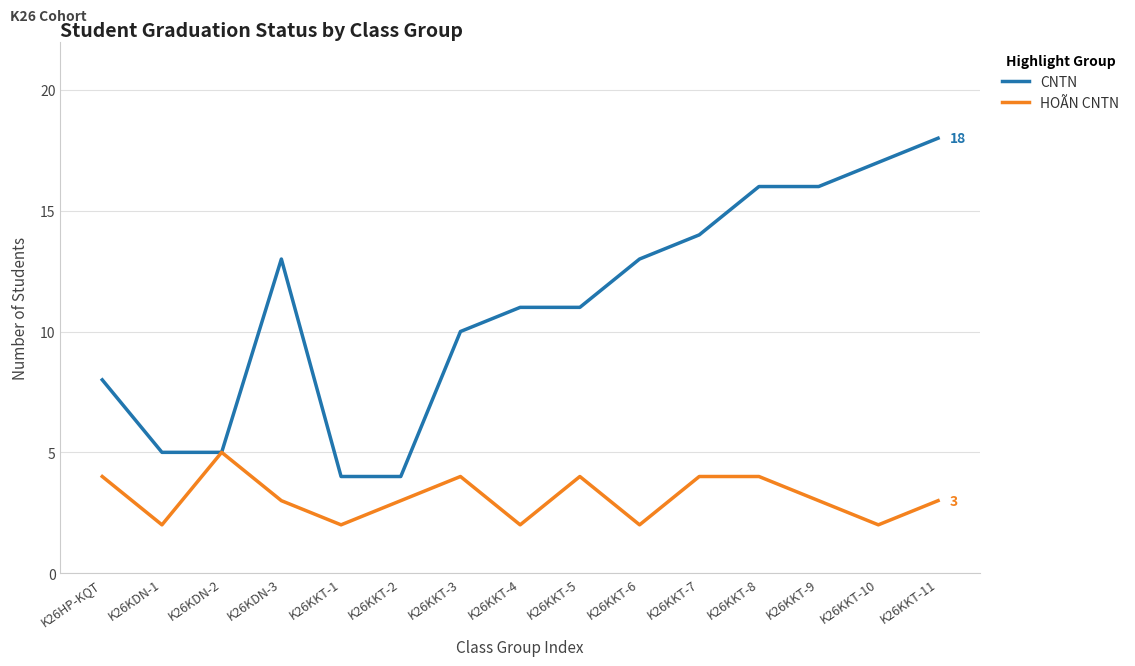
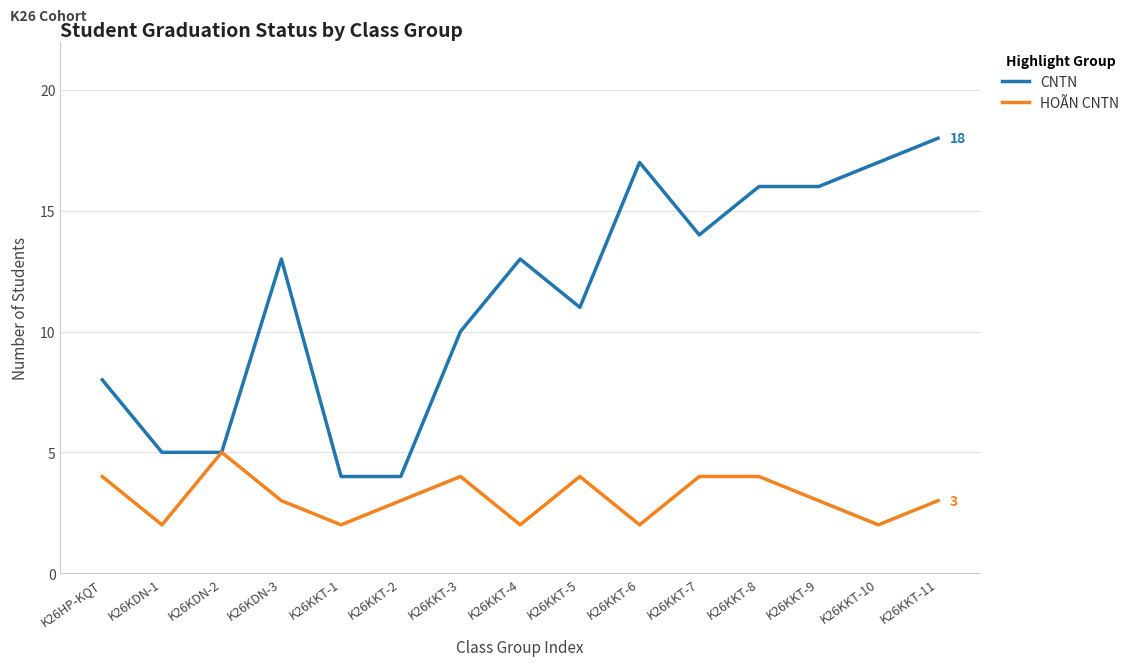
  {
    "CNTN": {
      "K26HP-KQT": 8,
      "K26KDN-1": 5,
      "K26KDN-3": 13,
      "K26KKT-1": 4,
      "K26KKT-2": 4,
      "K26KKT-3": 10,
-     "K26KKT-4": 11,
+     "K26KKT-4": 13,
      "K26KKT-5": 11,
-     "K26KKT-6": 13,
+     "K26KKT-6": 17,
      "K26KKT-7": 14,
      "K26KKT-8": 16,
      "K26KKT-9": 16,
      "K26KKT-10": 17
    },
    "HOÃN CNTN": {
      "K26KKT-11": 3
    }
  }
